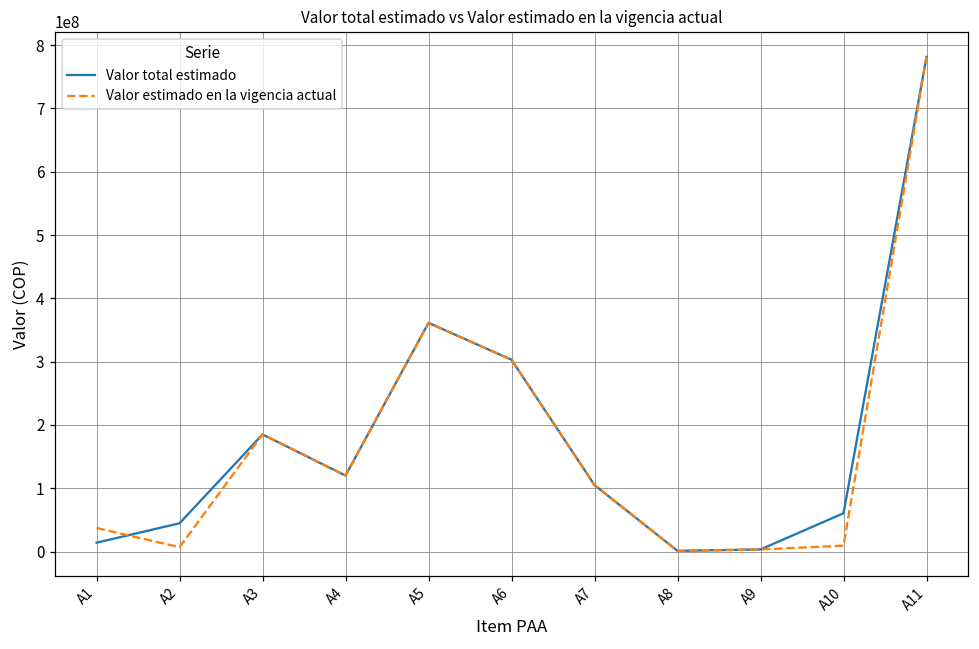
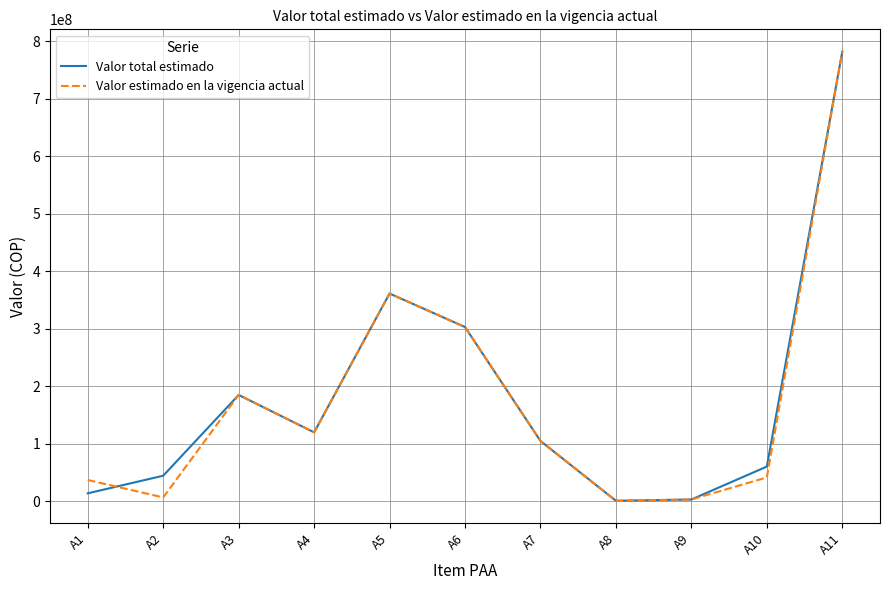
  {
    "Valor total estimado": {
      "A1": 10000000,
      "A2": 40000000,
      "A10": 60000000
    },
    "Valor estimado en la vigencia actual": {
      "A1": 40000000,
      "A2": 10000000,
-     "A10": 10000000
+     "A10": 40000000
    }
  }
